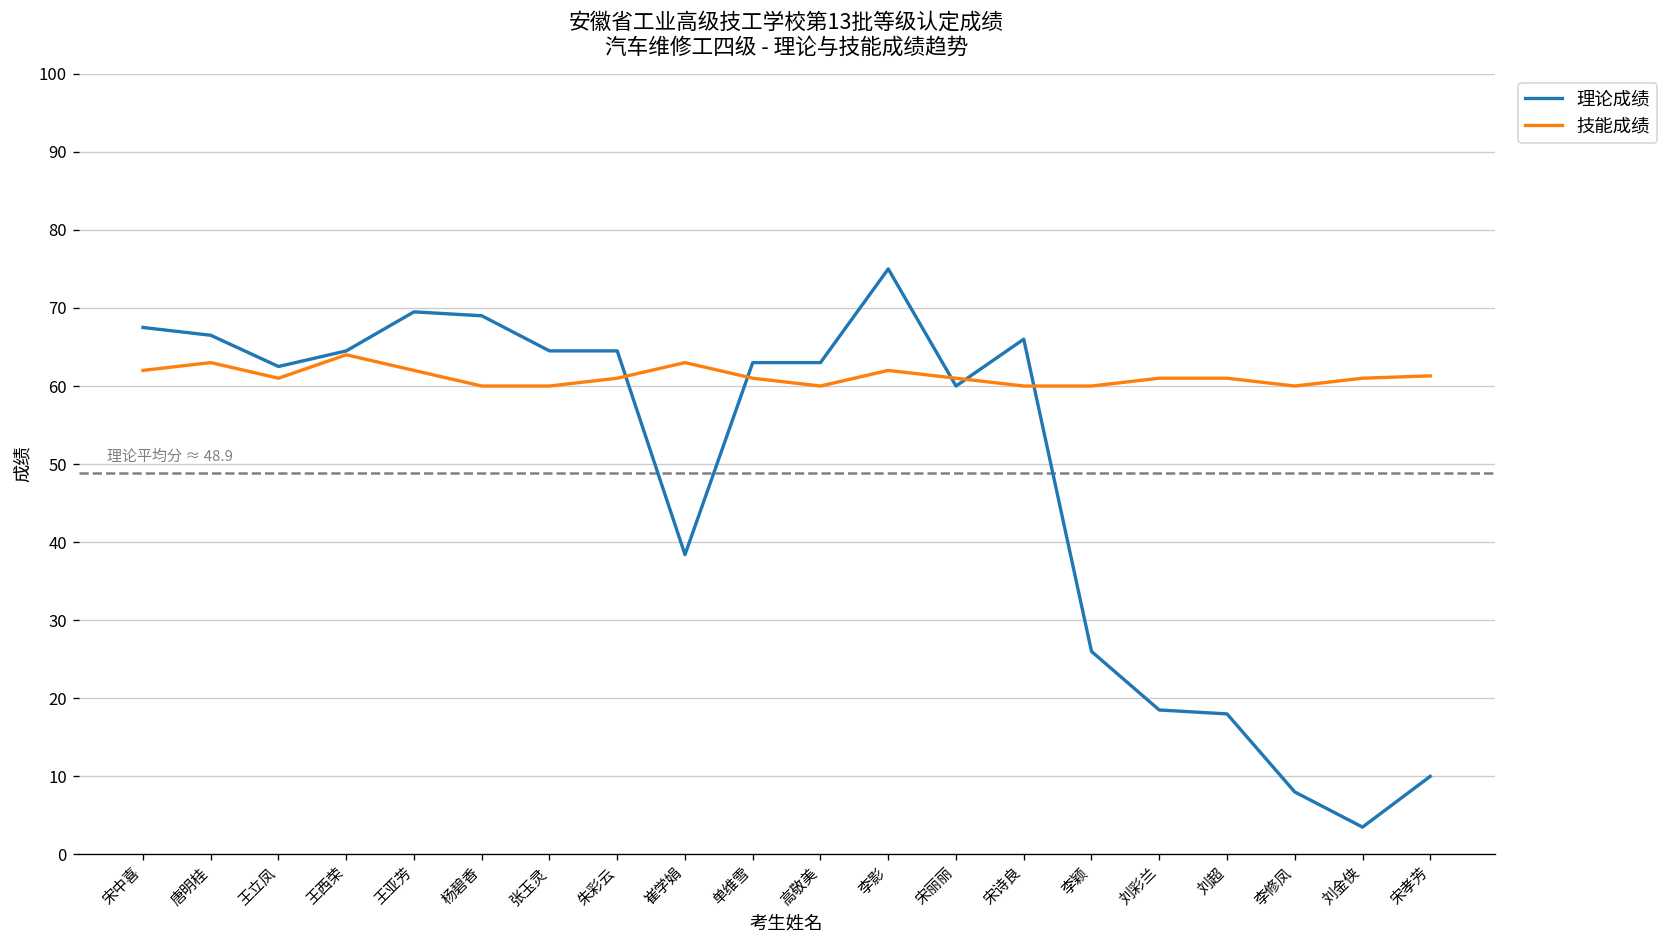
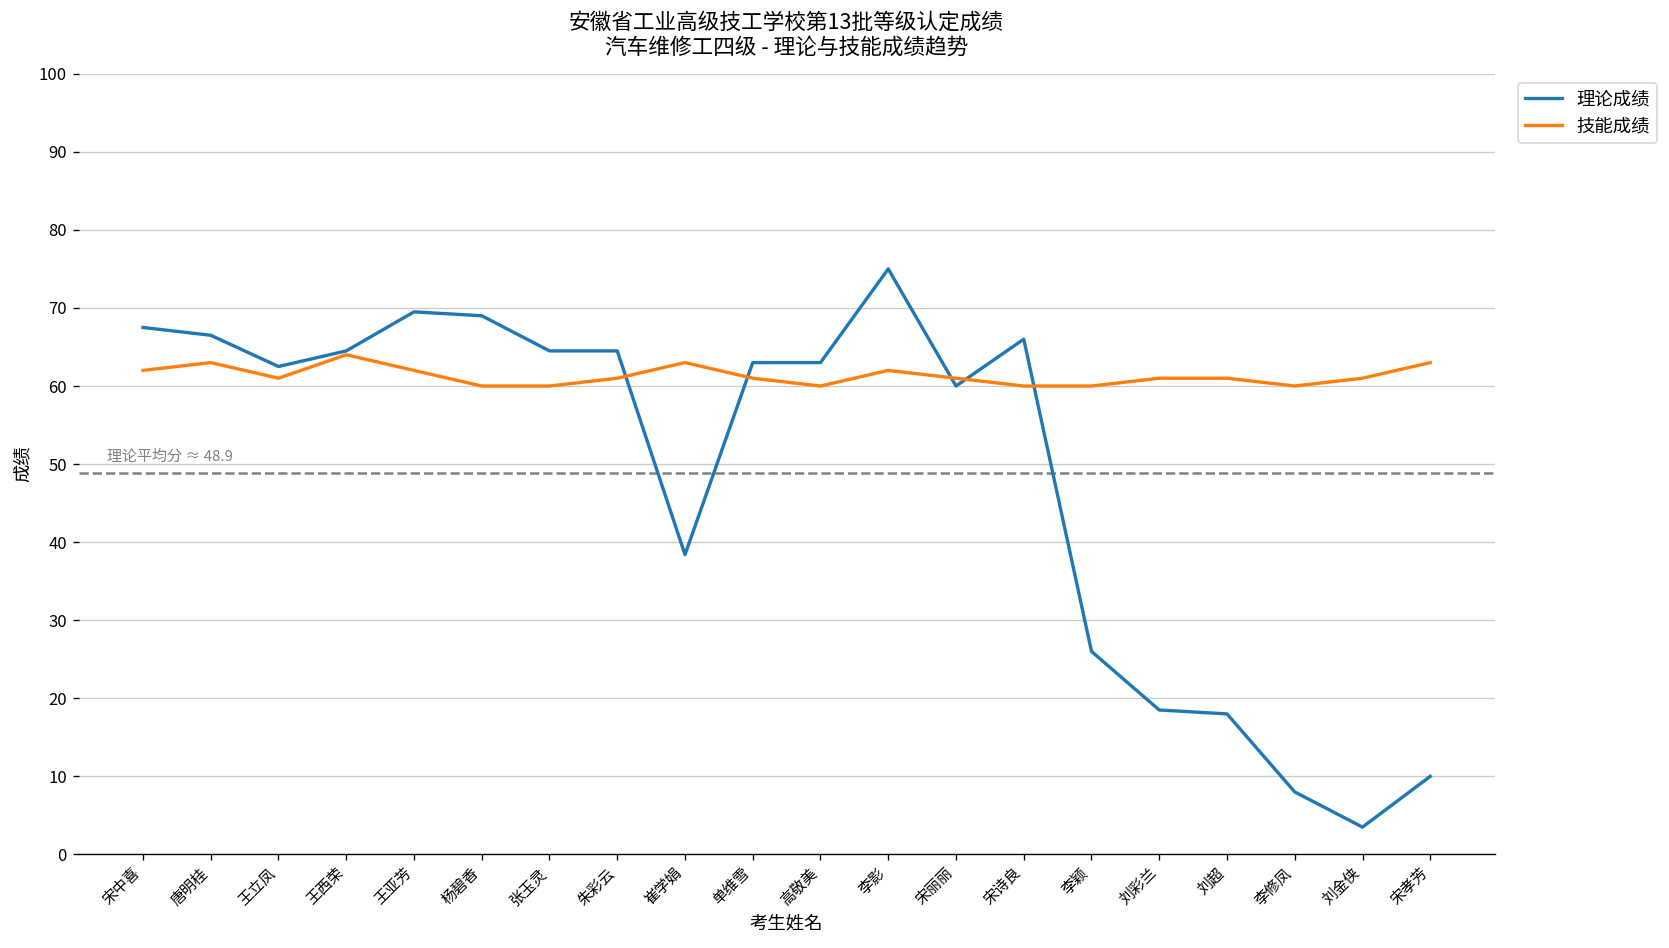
  {
    "理论成绩": {
      "宋中喜": 68,
      "唐明桂": 67,
      "王立凤": 63,
      "王西荣": 65,
      "王亚芳": 70,
      "杨碧香": 69,
      "张玉灵": 65,
      "朱彩云": 65,
      "崔学娟": 38,
      "单维雪": 63,
      "高敬美": 63,
      "李影": 75,
      "宋丽丽": 60,
      "宋诗良": 66,
      "李颖": 26,
      "刘彩兰": 19,
      "刘超": 18,
      "李修凤": 8,
      "刘金侠": 4,
      "宋孝芳": 10
    },
    "技能成绩": {
      "宋中喜": 62,
      "唐明桂": 63,
      "王立凤": 61,
      "王西荣": 64,
      "王亚芳": 62,
      "杨碧香": 60,
      "张玉灵": 60,
      "朱彩云": 61,
      "崔学娟": 63,
      "单维雪": 61,
      "高敬美": 60,
      "李影": 62,
      "宋丽丽": 61,
      "宋诗良": 60,
      "李颖": 60,
      "刘彩兰": 61,
      "刘超": 61,
      "李修凤": 60,
      "刘金侠": 61,
-     "宋孝芳": 61
+     "宋孝芳": 63
    }
  }
